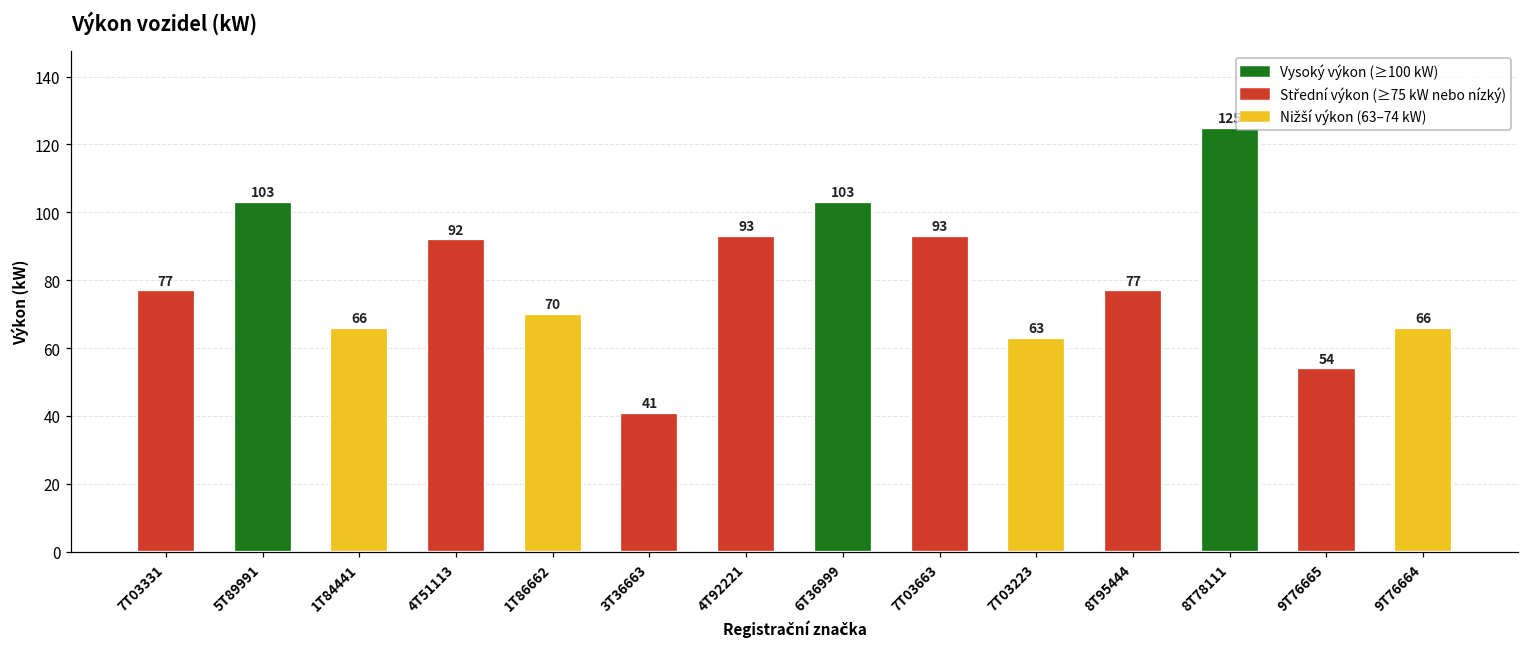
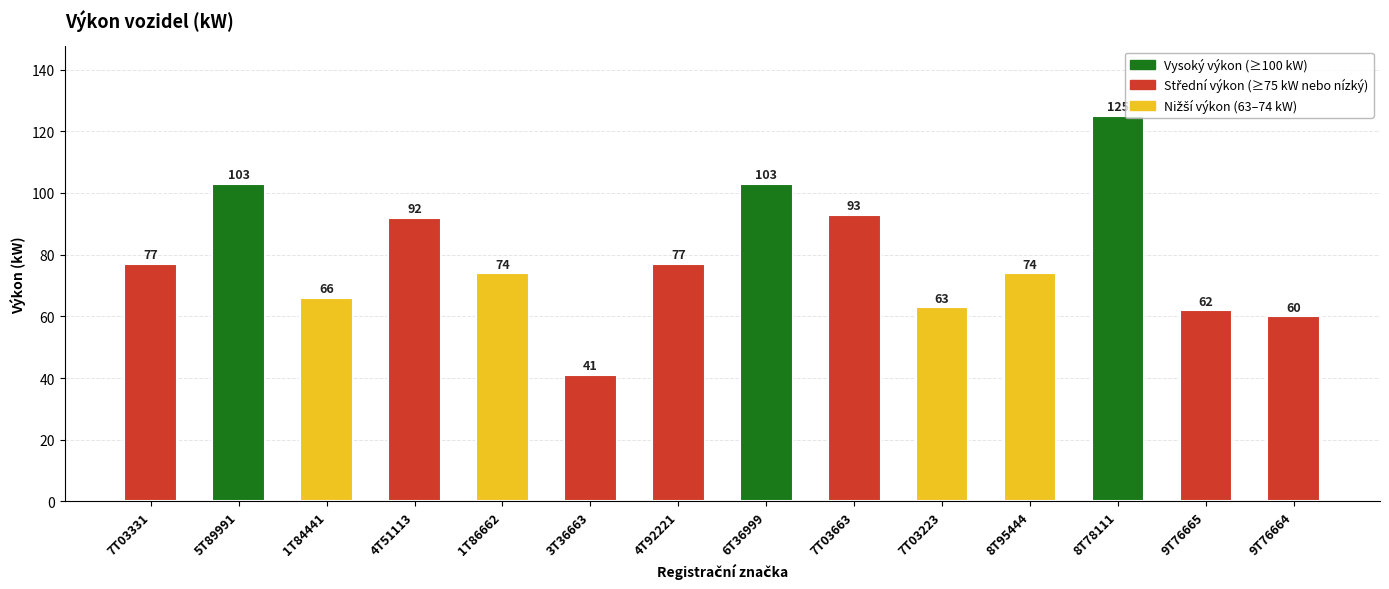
  {
    "7T03331": 77,
    "5T89991": 103,
    "1T84441": 66,
    "4T51113": 92,
-   "1T86662": 70,
+   "1T86662": 74,
    "3T36663": 41,
-   "4T92221": 93,
+   "4T92221": 77,
    "6T36999": 103,
    "7T03663": 93,
    "7T03223": 63,
-   "8T95444": 77,
-   "9T76665": 54,
-   "9T76664": 66
+   "8T95444": 74,
+   "9T76665": 62,
+   "9T76664": 60
  }
